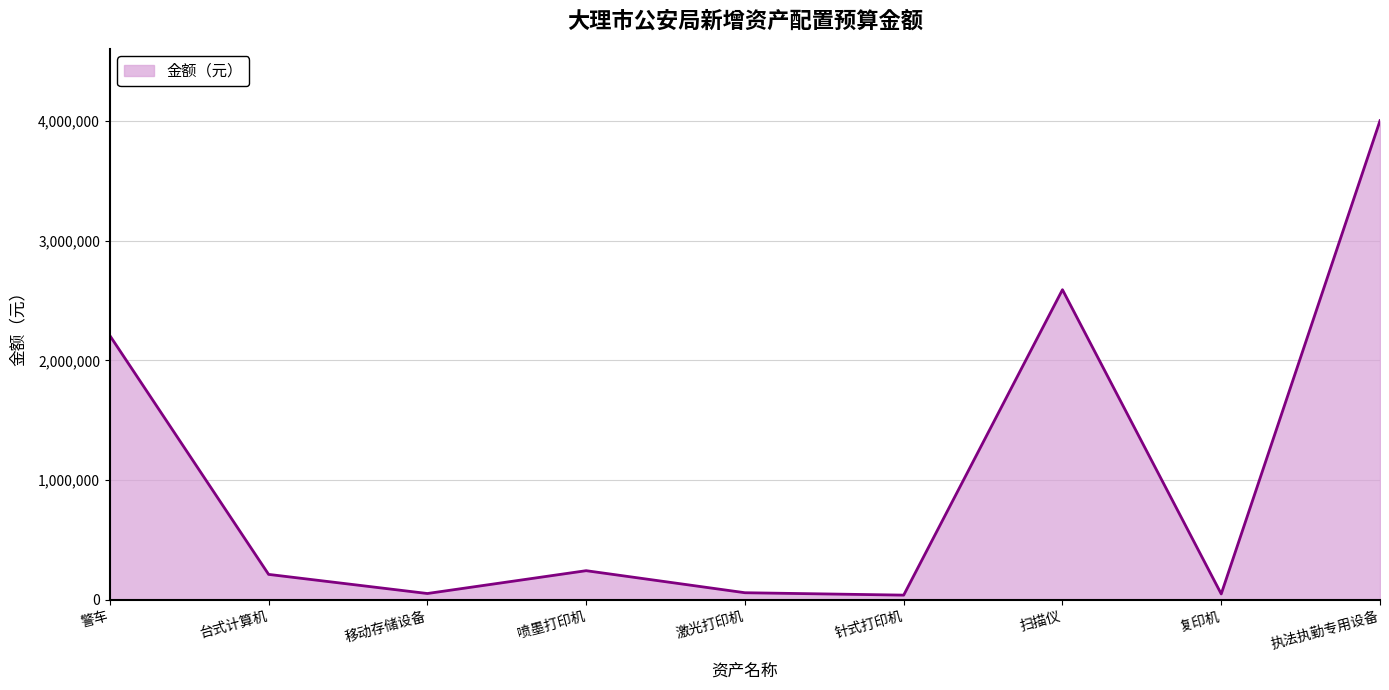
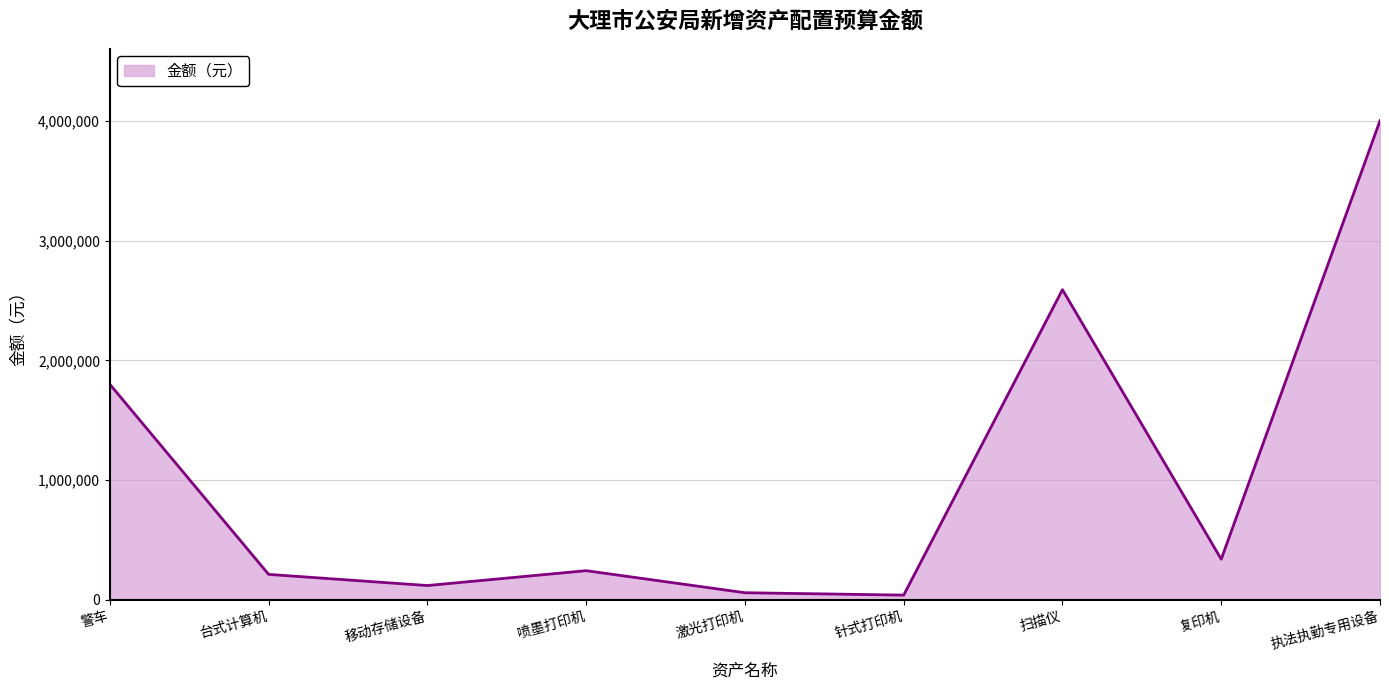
  {
-   "警车": "2,210,000",
+   "警车": "1,800,000",
    "台式计算机": "210,000",
-   "移动存储设备": "50,000",
+   "移动存储设备": "120,000",
    "喷墨打印机": "240,000",
    "激光打印机": "60,000",
    "针式打印机": "40,000",
    "扫描仪": "2,590,000",
-   "复印机": "50,000",
+   "复印机": "340,000",
    "执法执勤专用设备": "4,000,000"
  }
